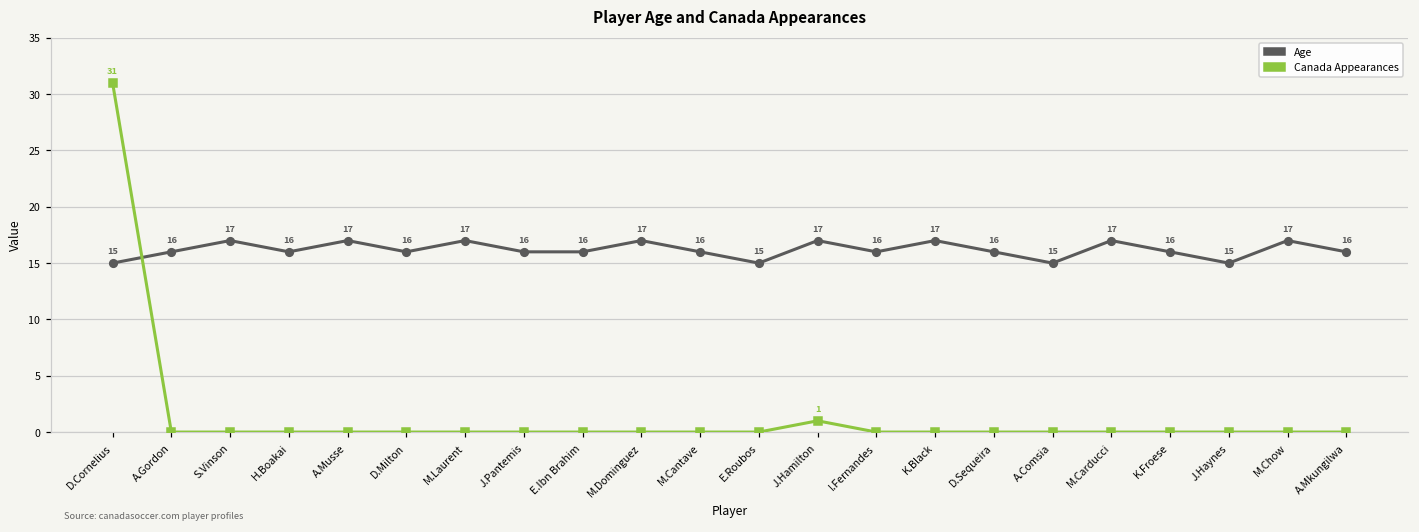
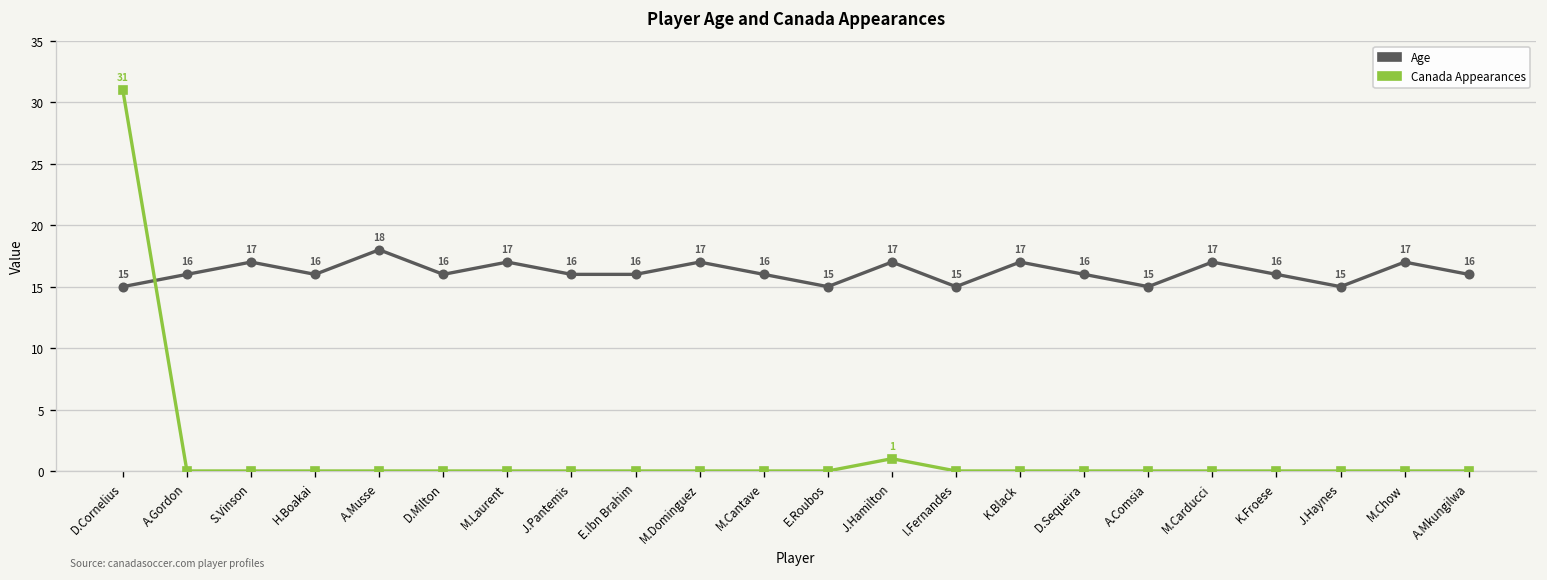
  {
    "Age": {
      "D.Cornelius": 15,
      "A.Gordon": 16,
      "S.Vinson": 17,
      "H.Boakai": 16,
-     "A.Musse": 17,
+     "A.Musse": 18,
      "D.Milton": 16,
      "M.Laurent": 17,
      "J.Pantemis": 16,
      "E.Ibn Brahim": 16,
      "M.Dominguez": 17,
      "M.Cantave": 16,
      "E.Roubos": 15,
      "J.Hamilton": 17,
-     "I.Fernandes": 16,
+     "I.Fernandes": 15,
      "K.Black": 17,
      "D.Sequeira": 16,
      "A.Comsia": 15,
      "M.Carducci": 17,
      "K.Froese": 16,
      "J.Haynes": 15,
      "M.Chow": 17,
      "A.Mkungilwa": 16
    },
    "Canada Appearances": {
      "D.Cornelius": 31,
      "J.Hamilton": 1
    }
  }
